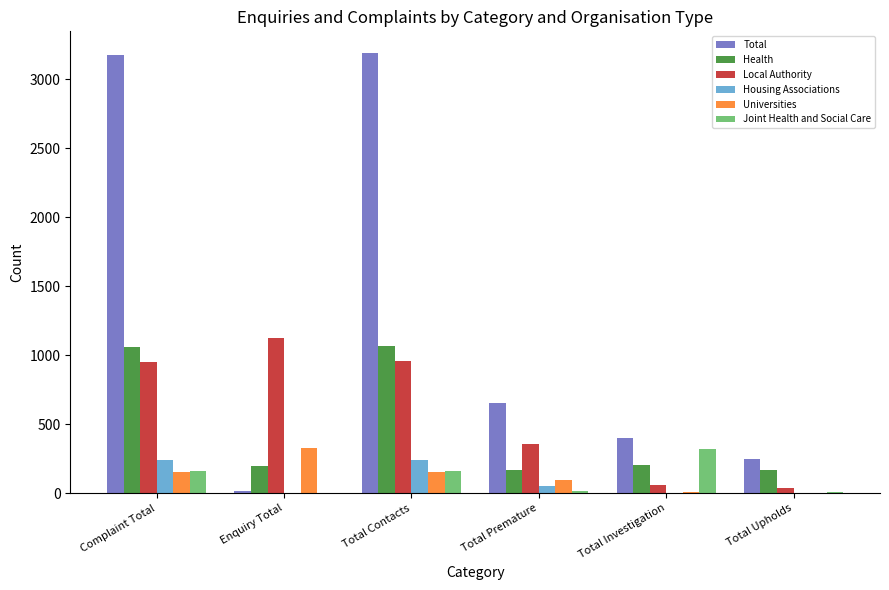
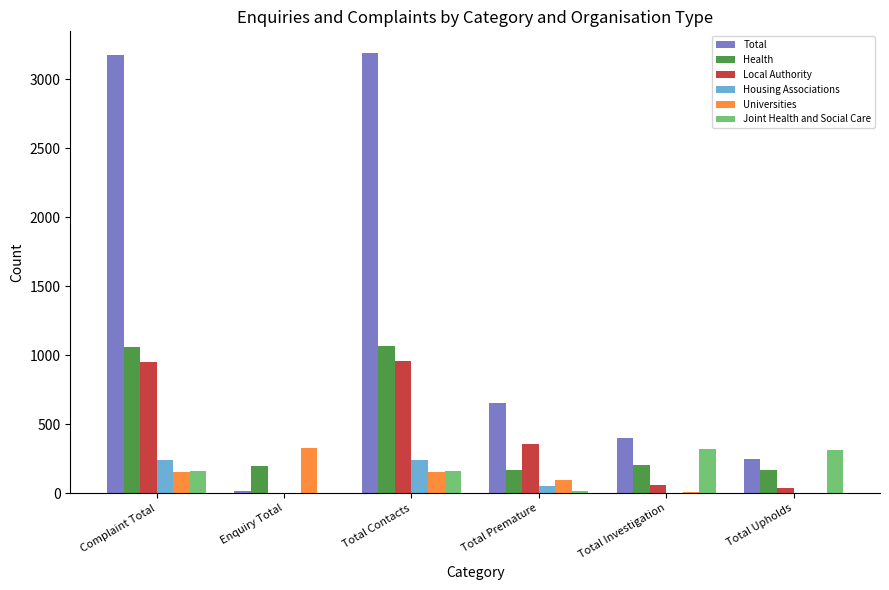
  {
    "Health": {
      "Complaint Total": 1060,
      "Enquiry Total": 200,
      "Total Contacts": 1070,
      "Total Premature": 170,
      "Total Investigation": 200,
      "Total Upholds": 170
    },
    "Local Authority": {
      "Complaint Total": 950,
-     "Enquiry Total": 1130,
+     "Enquiry Total": 0,
      "Total Contacts": 960,
      "Total Premature": 360,
      "Total Investigation": 60,
      "Total Upholds": 40
    },
    "Universities": {
      "Complaint Total": 150,
      "Enquiry Total": 330,
      "Total Contacts": 160,
      "Total Premature": 90
    },
    "Joint Health and Social Care": {
      "Complaint Total": 160,
      "Enquiry Total": 0,
      "Total Contacts": 160,
      "Total Investigation": 320,
-     "Total Upholds": 10
+     "Total Upholds": 310
    }
  }
